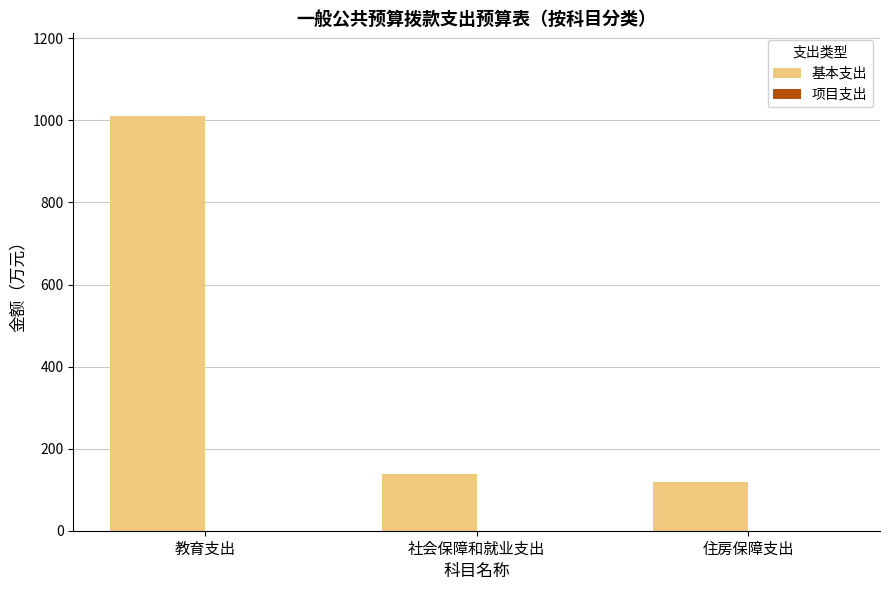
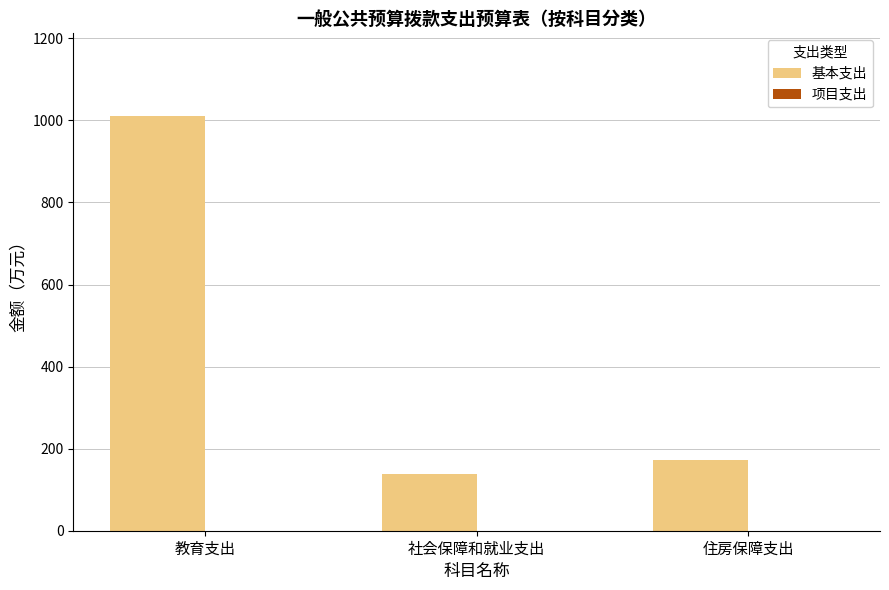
  {
    "基本支出": {
      "教育支出": 1010,
      "社会保障和就业支出": 140,
-     "住房保障支出": 120
+     "住房保障支出": 170
    },
    "项目支出": {
      "教育支出": 0,
      "社会保障和就业支出": 0,
      "住房保障支出": 0
    }
  }
